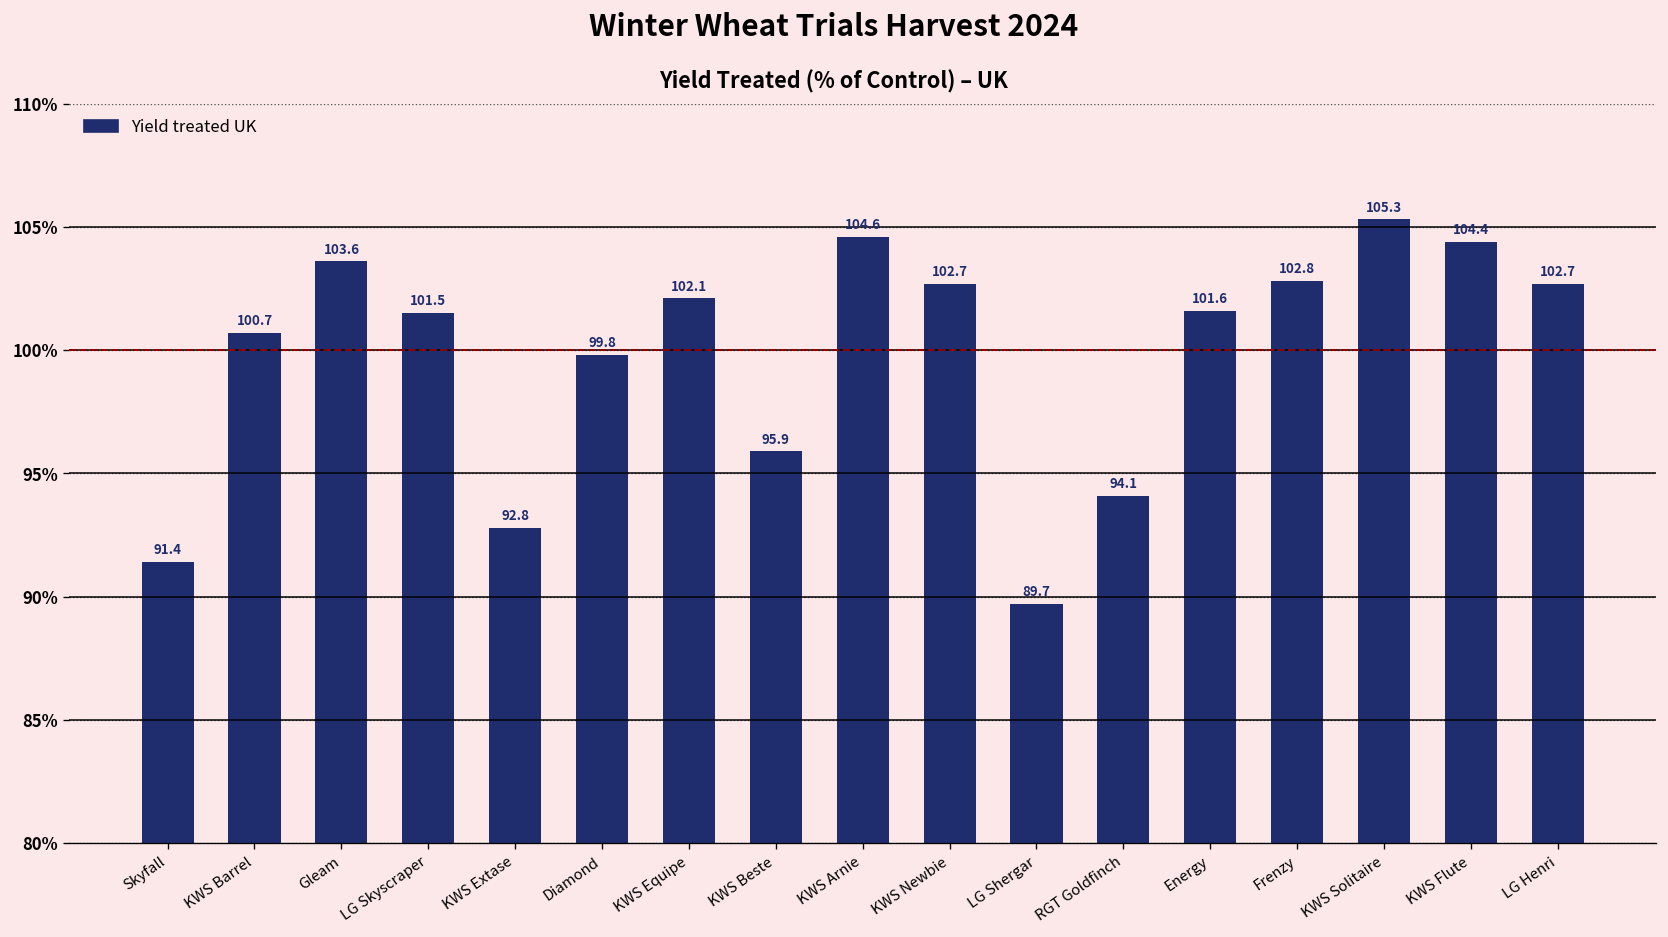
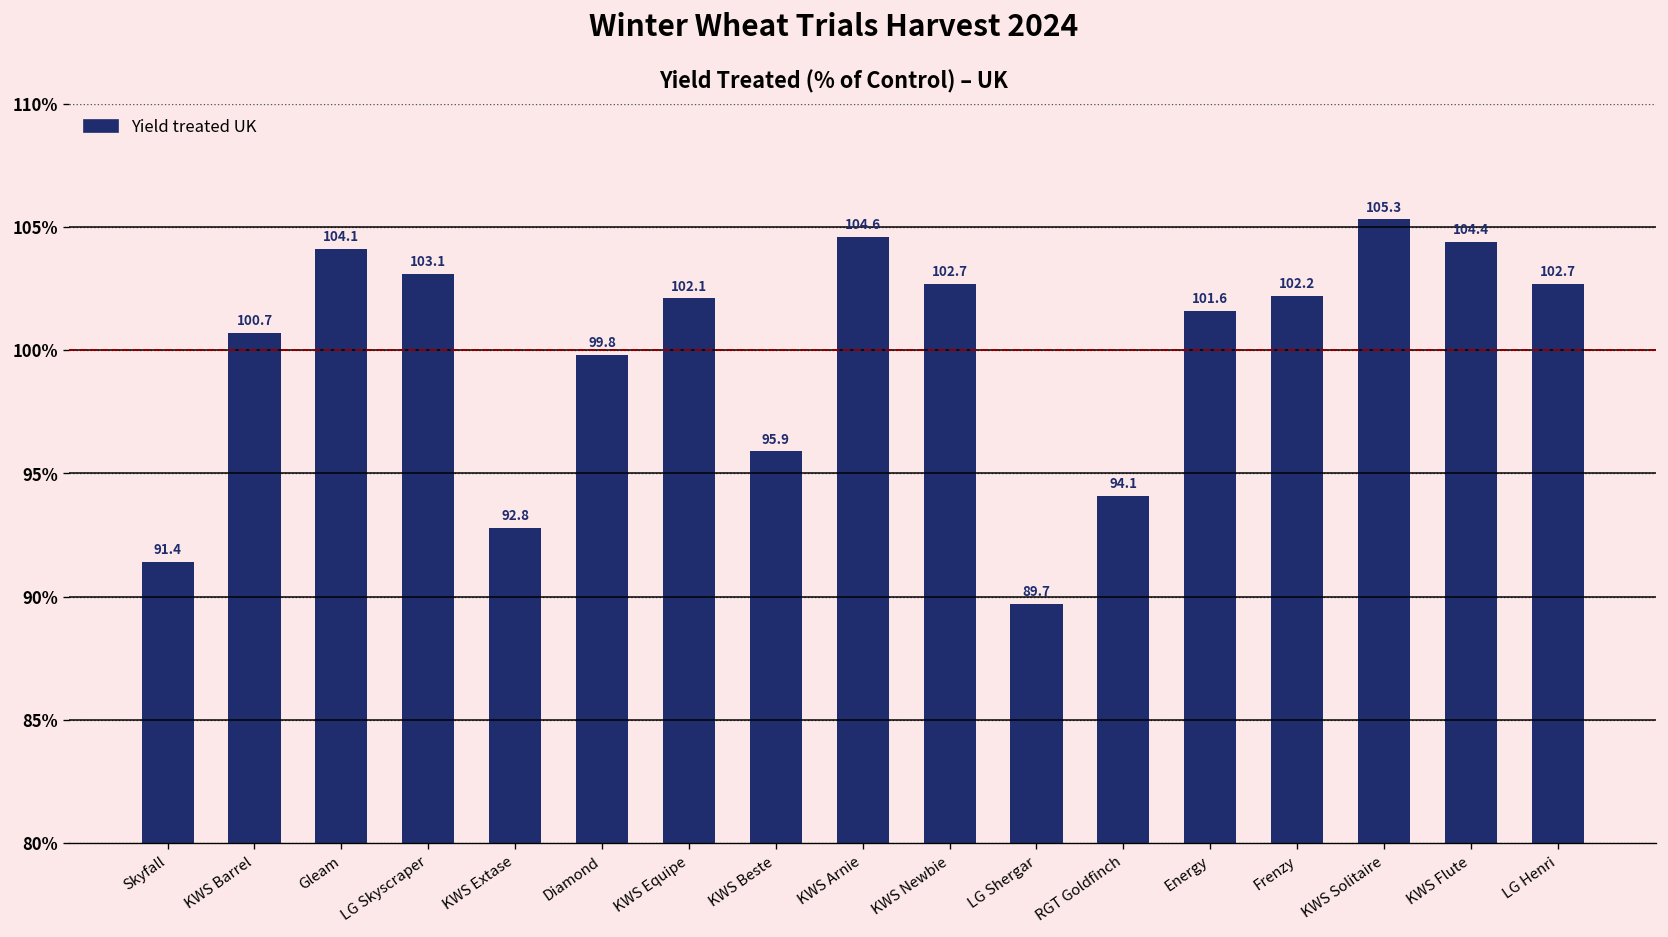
  {
    "Skyfall": 91.4,
    "KWS Barrel": 100.7,
-   "Gleam": 103.6,
-   "LG Skyscraper": 101.5,
+   "Gleam": 104.1,
+   "LG Skyscraper": 103.1,
    "KWS Extase": 92.8,
    "Diamond": 99.8,
    "KWS Equipe": 102.1,
    "KWS Beste": 95.9,
    "KWS Arnie": 104.6,
    "KWS Newbie": 102.7,
    "LG Shergar": 89.7,
    "RGT Goldfinch": 94.1,
    "Energy": 101.6,
-   "Frenzy": 102.8,
+   "Frenzy": 102.2,
    "KWS Solitaire": 105.3,
    "KWS Flute": 104.4,
    "LG Henri": 102.7
  }
